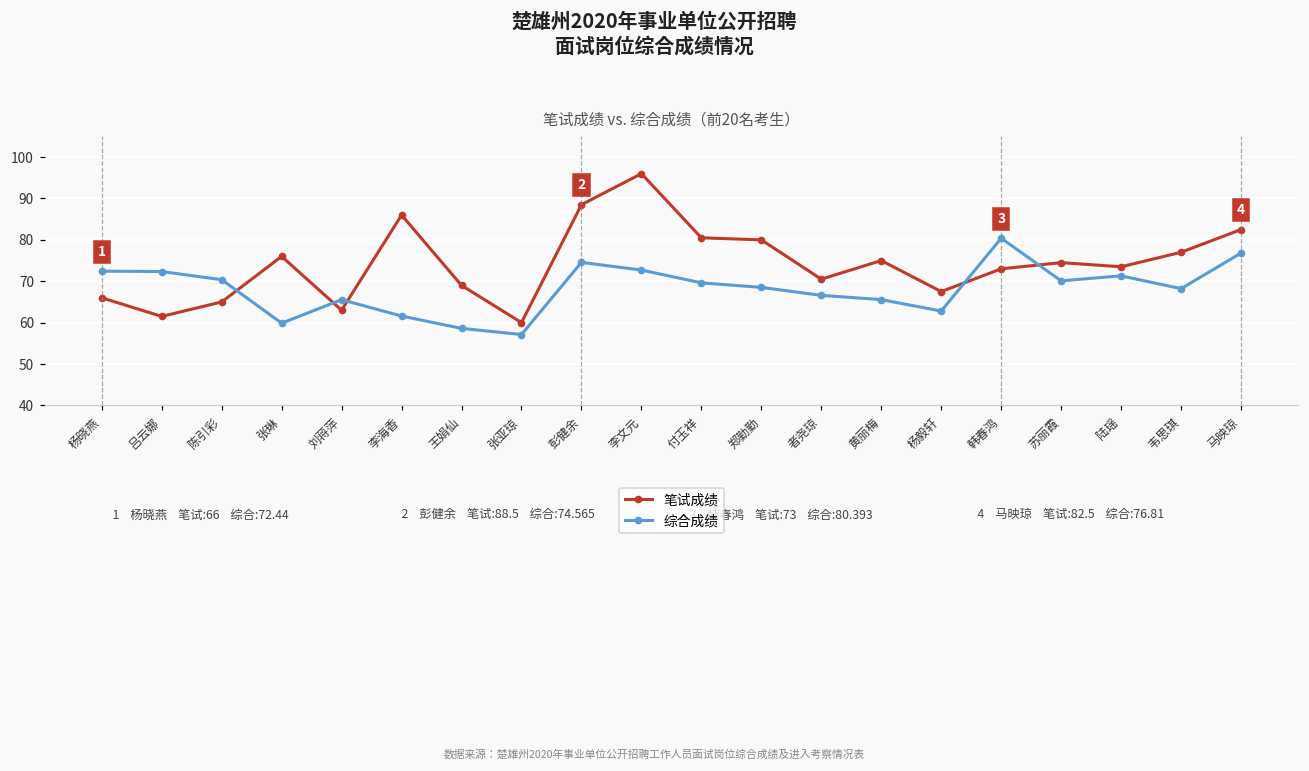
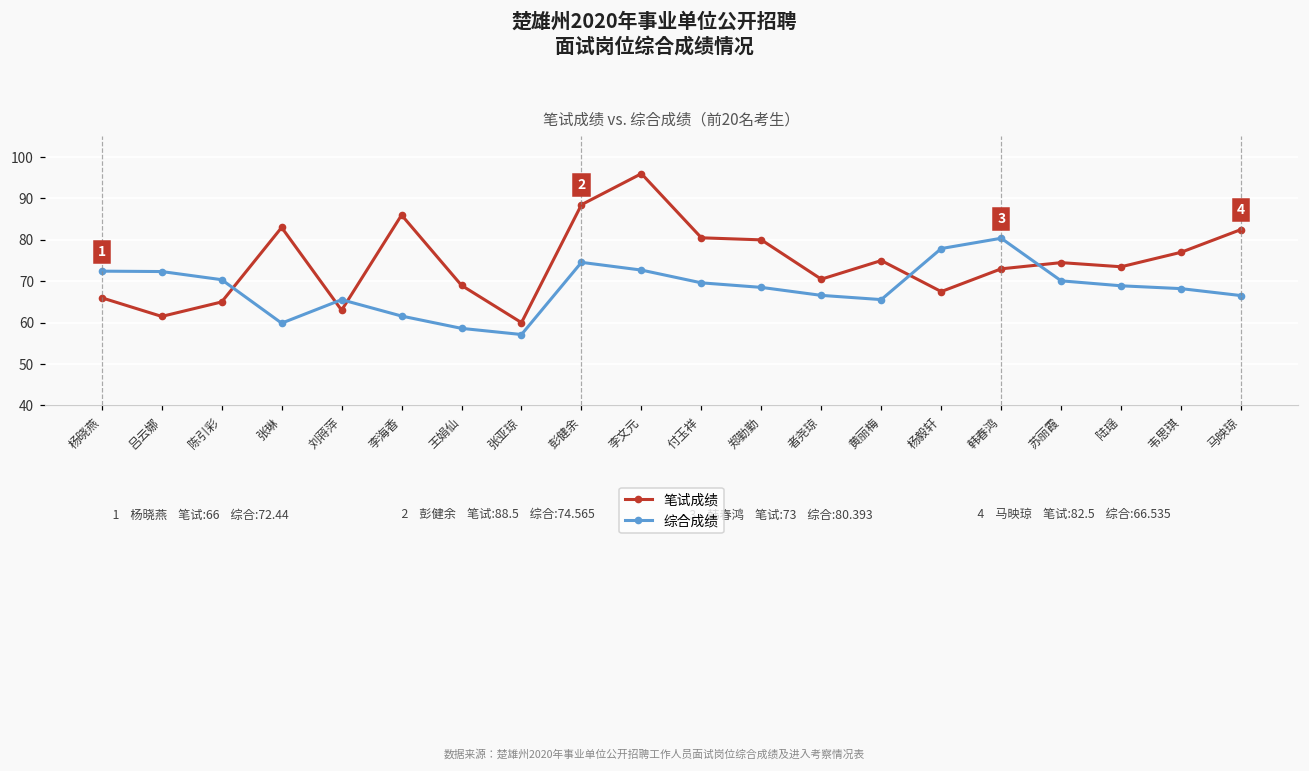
  {
    "笔试成绩": {
      "杨晓燕": 66,
      "吕云娜": 62,
      "陈引彩": 65,
-     "张琳": 76,
+     "张琳": 83,
      "刘蒋萍": 63,
      "李海香": 86,
      "王娟仙": 69,
      "张亚琼": 60,
      "李文元": 96,
      "付玉祥": 81,
      "郑勤勤": 80,
      "者尧琼": 71,
      "黄丽梅": 75,
      "杨毅轩": 68,
      "韩春鸿": 73,
      "苏丽霞": 75,
      "陆瑶": 74,
      "韦思琪": 77
    },
    "综合成绩": {
-     "杨毅轩": 63,
-     "陆瑶": 71,
-     "马映琼": 76.81
+     "杨毅轩": 78,
+     "陆瑶": 69,
+     "马映琼": 66.535
    }
  }
